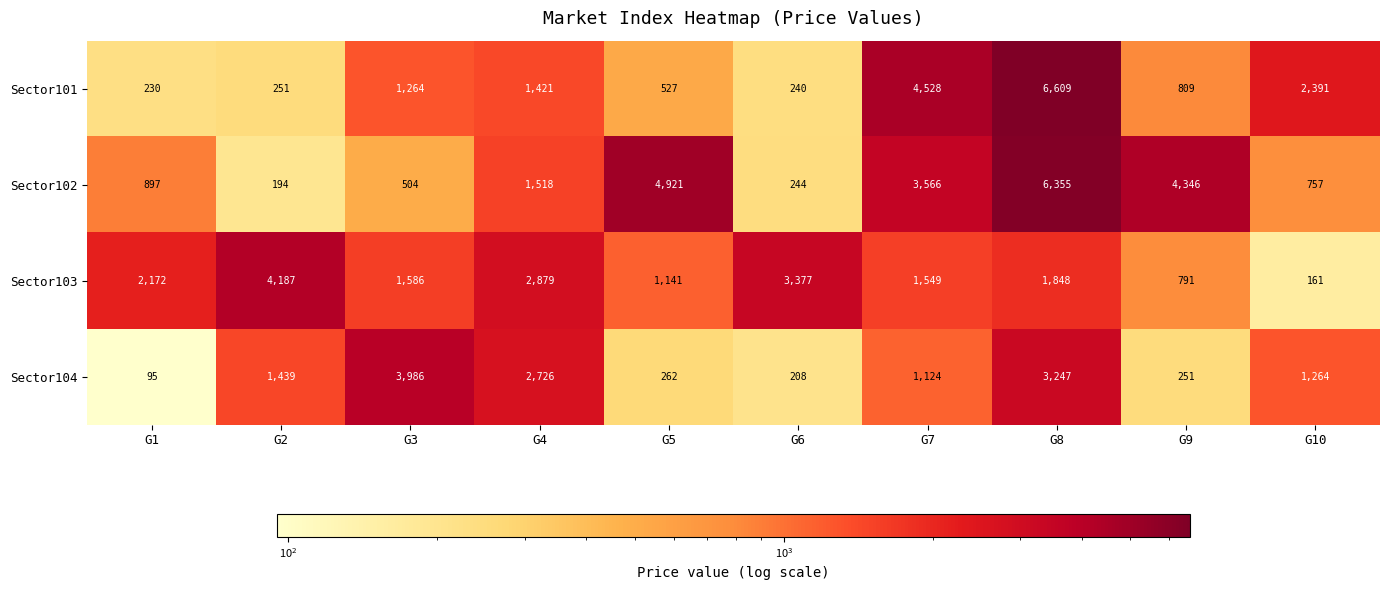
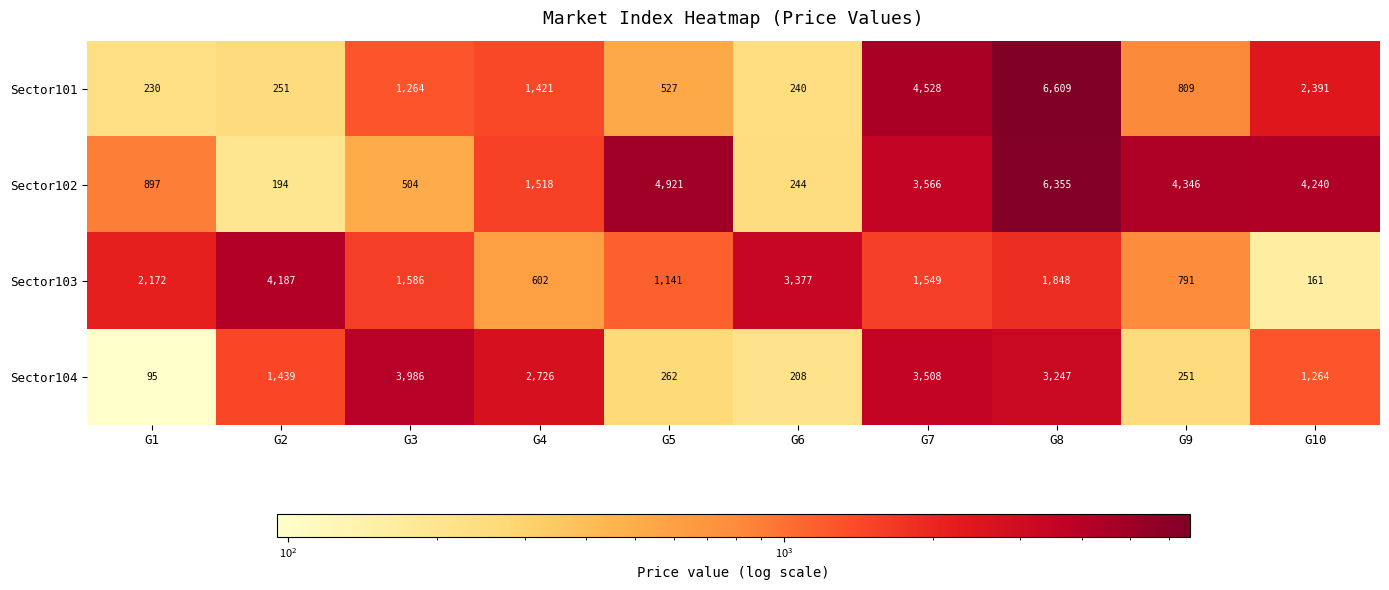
  {
    "Sector101": {
      "G1": "230",
      "G2": "251",
      "G3": "1,264",
      "G4": "1,421",
      "G5": "527",
      "G6": "240",
      "G7": "4,528",
      "G8": "6,609",
      "G9": "809",
      "G10": "2,391"
    },
    "Sector102": {
      "G1": "897",
      "G2": "194",
      "G3": "504",
      "G4": "1,518",
      "G5": "4,921",
      "G6": "244",
      "G7": "3,566",
      "G8": "6,355",
      "G9": "4,346",
-     "G10": "757"
+     "G10": "4,240"
    },
    "Sector103": {
      "G1": "2,172",
      "G2": "4,187",
      "G3": "1,586",
-     "G4": "2,879",
+     "G4": "602",
      "G5": "1,141",
      "G6": "3,377",
      "G7": "1,549",
      "G8": "1,848",
      "G9": "791",
      "G10": "161"
    },
    "Sector104": {
      "G1": "95",
      "G2": "1,439",
      "G3": "3,986",
      "G4": "2,726",
      "G5": "262",
      "G6": "208",
-     "G7": "1,124",
+     "G7": "3,508",
      "G8": "3,247",
      "G9": "251",
      "G10": "1,264"
    }
  }
